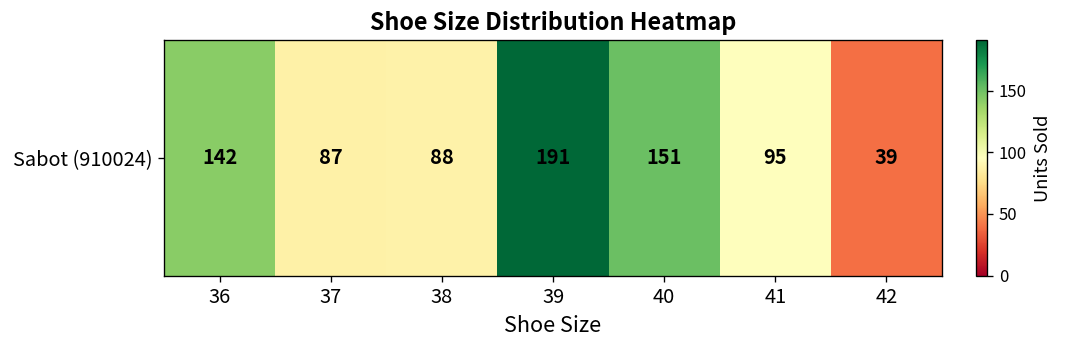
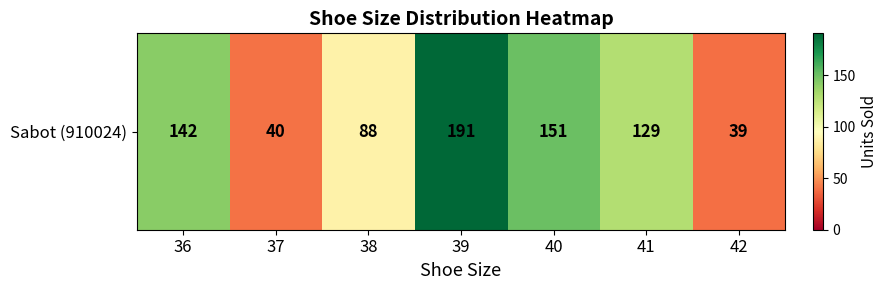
  {
    "Sabot (910024)": {
      "36": 142,
-     "37": 87,
+     "37": 40,
      "38": 88,
      "39": 191,
      "40": 151,
-     "41": 95,
+     "41": 129,
      "42": 39
    }
  }
